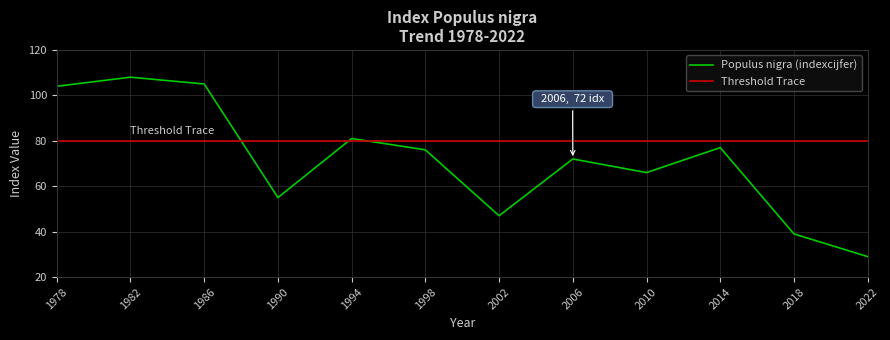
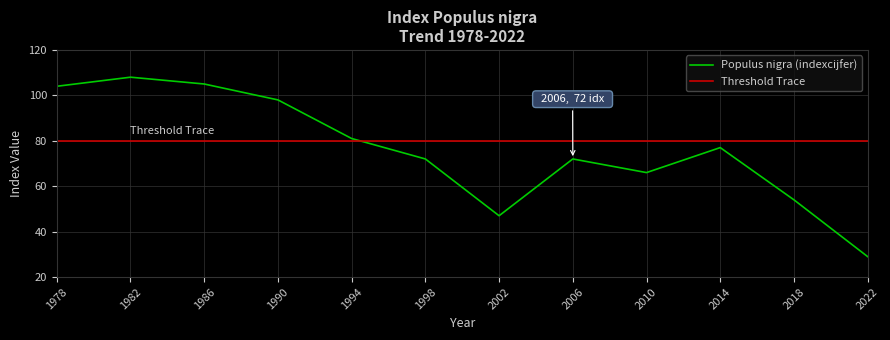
  {
    "Populus nigra (indexcijfer)": {
      "1978": 104,
      "1982": 108,
      "1986": 105,
-     "1990": 55,
-     "1998": 76,
+     "1990": 98,
+     "1998": 72,
      "2002": 47,
      "2010": 66,
      "2014": 77,
-     "2018": 39,
+     "2018": 54,
      "2022": 29
    },
    "Threshold Trace": {
      "1978": 80,
      "1982": 80,
      "1986": 80,
      "1990": 80,
      "1998": 80,
      "2002": 80,
      "2010": 80,
      "2014": 80,
      "2018": 80,
      "2022": 80
    }
  }
